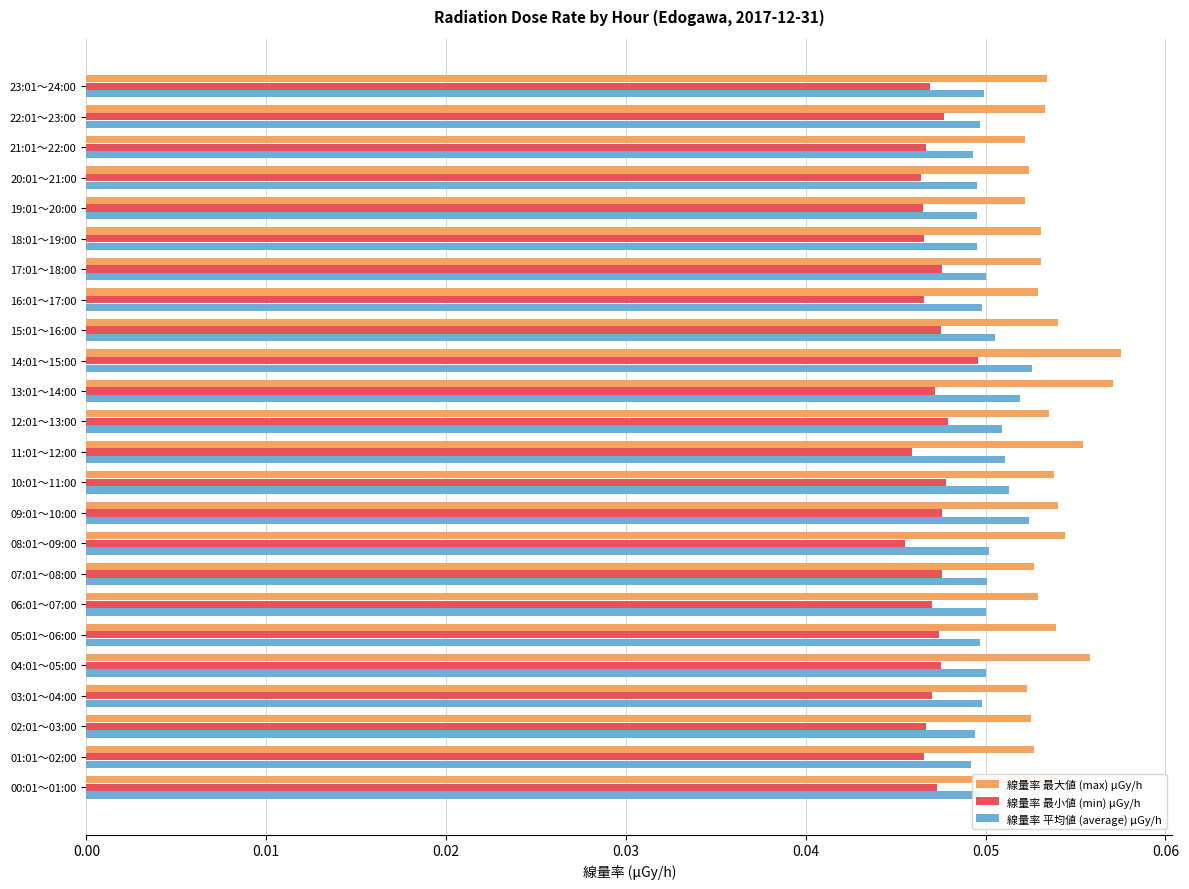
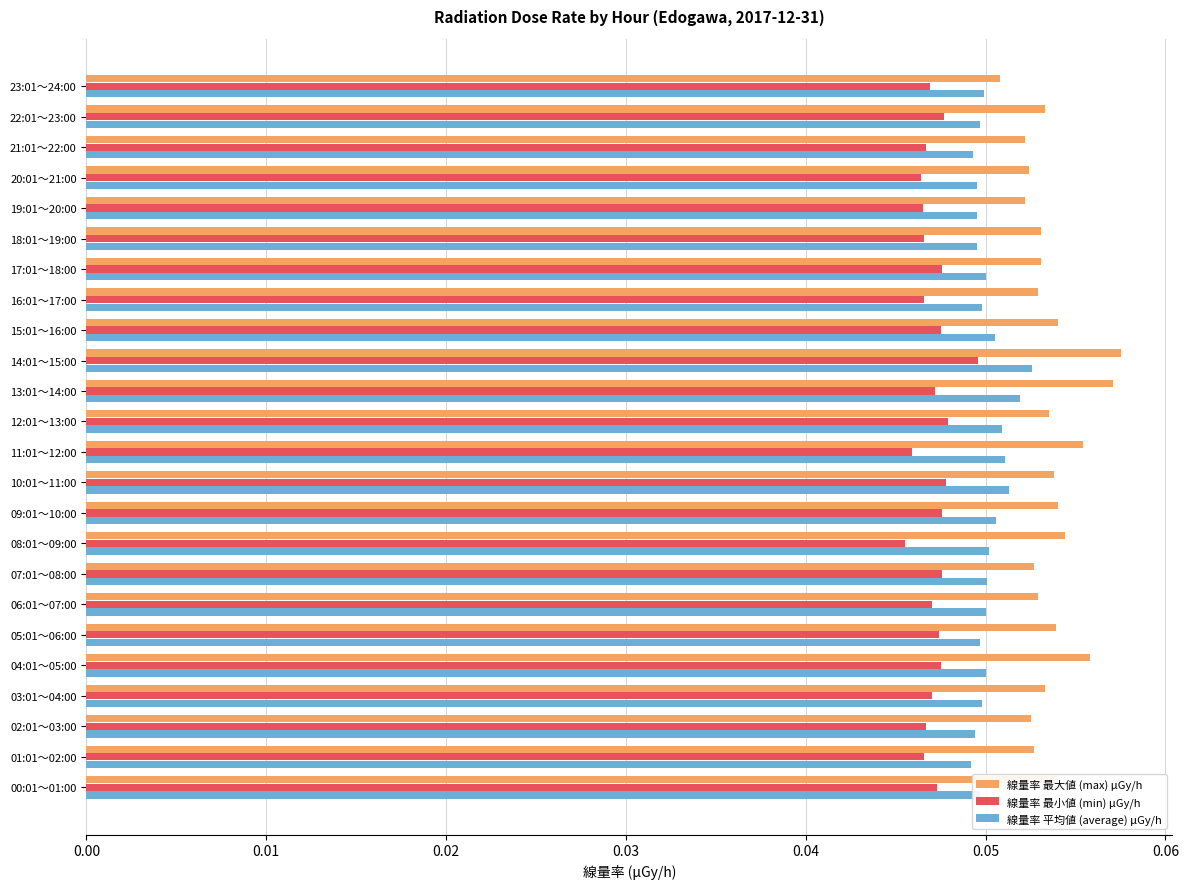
  {
    "線量率 最大値 (max) μGy/h": {
-     "23:01～24:00": 0.0534,
+     "23:01～24:00": 0.0508,
      "22:01～23:00": 0.0533,
      "21:01～22:00": 0.0522,
      "20:01～21:00": 0.0524,
      "19:01～20:00": 0.0522,
      "18:01～19:00": 0.0531,
      "17:01～18:00": 0.0531,
      "16:01～17:00": 0.0529,
      "15:01～16:00": 0.0540,
      "14:01～15:00": 0.0575,
      "13:01～14:00": 0.0571,
      "12:01～13:00": 0.0535,
      "11:01～12:00": 0.0554,
      "10:01～11:00": 0.0538,
      "09:01～10:00": 0.0540,
      "08:01～09:00": 0.0544,
      "07:01～08:00": 0.0527,
      "06:01～07:00": 0.0529,
      "05:01～06:00": 0.0539,
      "04:01～05:00": 0.0558,
-     "03:01～04:00": 0.0523,
+     "03:01～04:00": 0.0533,
      "02:01～03:00": 0.0525,
      "01:01～02:00": 0.0527
    },
    "線量率 最小値 (min) μGy/h": {
      "23:01～24:00": 0.0469,
      "22:01～23:00": 0.0477,
      "21:01～22:00": 0.0467,
      "20:01～21:00": 0.0464,
      "19:01～20:00": 0.0465,
      "18:01～19:00": 0.0466,
      "17:01～18:00": 0.0476,
      "16:01～17:00": 0.0466,
      "15:01～16:00": 0.0475,
      "14:01～15:00": 0.0496,
      "13:01～14:00": 0.0472,
      "12:01～13:00": 0.0479,
      "11:01～12:00": 0.0459,
      "10:01～11:00": 0.0478,
      "09:01～10:00": 0.0476,
      "08:01～09:00": 0.0455,
      "07:01～08:00": 0.0476,
      "06:01～07:00": 0.0470,
      "05:01～06:00": 0.0474,
      "04:01～05:00": 0.0475,
      "03:01～04:00": 0.0470,
      "02:01～03:00": 0.0467,
      "01:01～02:00": 0.0466,
      "00:01～01:00": 0.0473
    },
    "線量率 平均値 (average) μGy/h": {
      "23:01～24:00": 0.0499,
      "22:01～23:00": 0.0497,
      "21:01～22:00": 0.0493,
      "20:01～21:00": 0.0495,
      "19:01～20:00": 0.0495,
      "18:01～19:00": 0.0495,
      "17:01～18:00": 0.0500,
      "16:01～17:00": 0.0498,
      "15:01～16:00": 0.0505,
      "14:01～15:00": 0.0526,
      "13:01～14:00": 0.0519,
      "12:01～13:00": 0.0509,
      "11:01～12:00": 0.0511,
      "10:01～11:00": 0.0513,
-     "09:01～10:00": 0.0524,
+     "09:01～10:00": 0.0506,
      "08:01～09:00": 0.0502,
      "07:01～08:00": 0.0501,
      "06:01～07:00": 0.0500,
      "05:01～06:00": 0.0497,
      "04:01～05:00": 0.0500,
      "03:01～04:00": 0.0498,
      "02:01～03:00": 0.0494,
      "01:01～02:00": 0.0492
    }
  }
